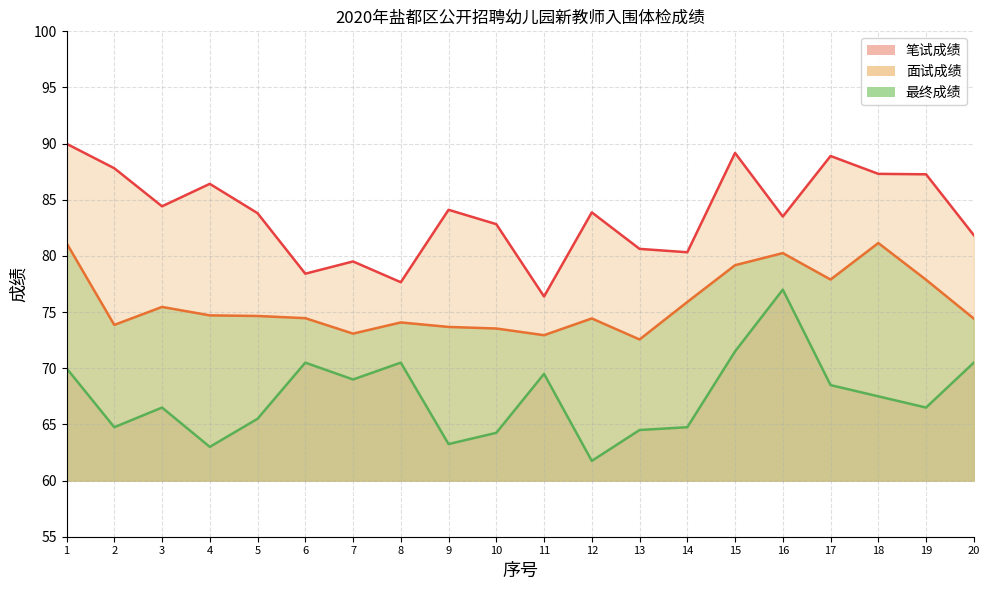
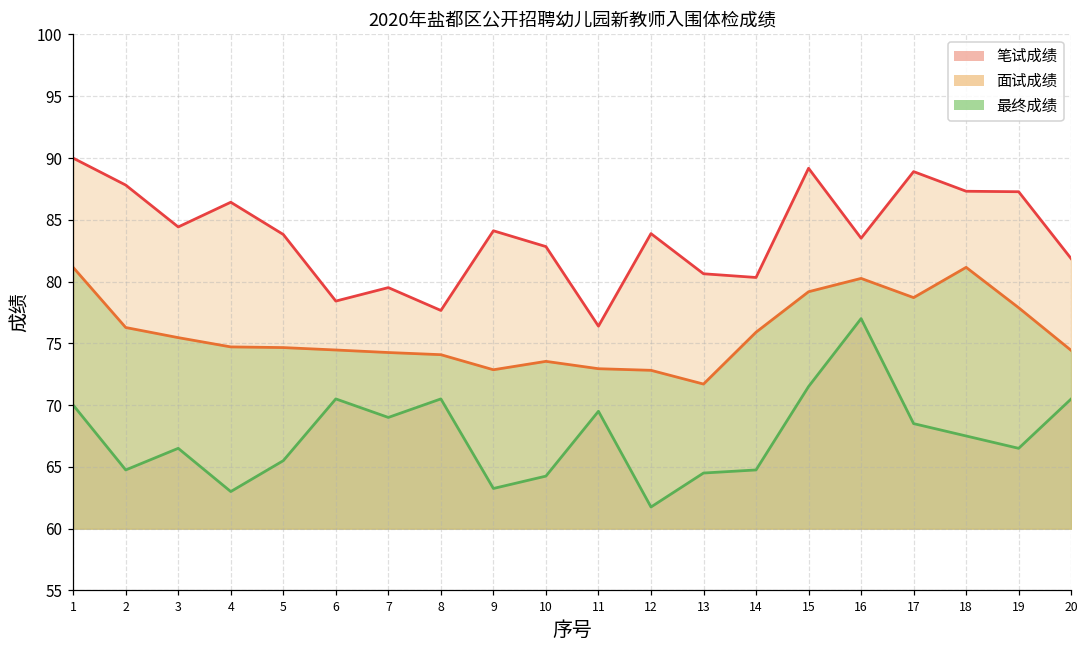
  {
    "最终成绩": {
      "1": 81.1,
-     "2": 73.9,
+     "2": 76.3,
      "3": 75.5,
      "4": 74.7,
      "5": 74.7,
      "6": 74.5,
-     "7": 73.1,
+     "7": 74.3,
      "8": 74.1,
-     "9": 73.7,
+     "9": 72.9,
      "10": 73.5,
      "11": 72.9,
-     "12": 74.4,
-     "13": 72.6,
+     "12": 72.8,
+     "13": 71.7,
      "14": 75.9,
      "15": 79.2,
      "16": 80.3,
-     "17": 77.9,
+     "17": 78.7,
      "18": 81.2,
      "19": 77.9,
      "20": 74.4
    }
  }
